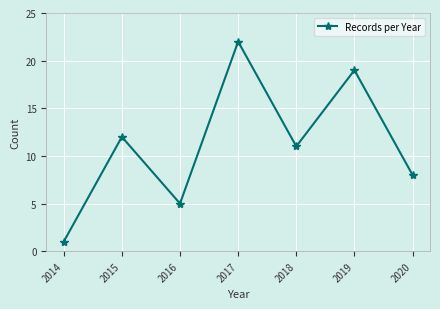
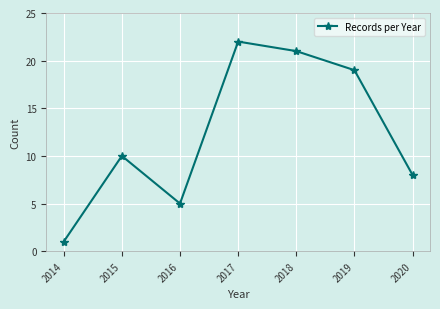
  {
    "2014": 1,
-   "2015": 12,
+   "2015": 10,
    "2016": 5,
    "2017": 22,
-   "2018": 11,
+   "2018": 21,
    "2019": 19,
    "2020": 8
  }
